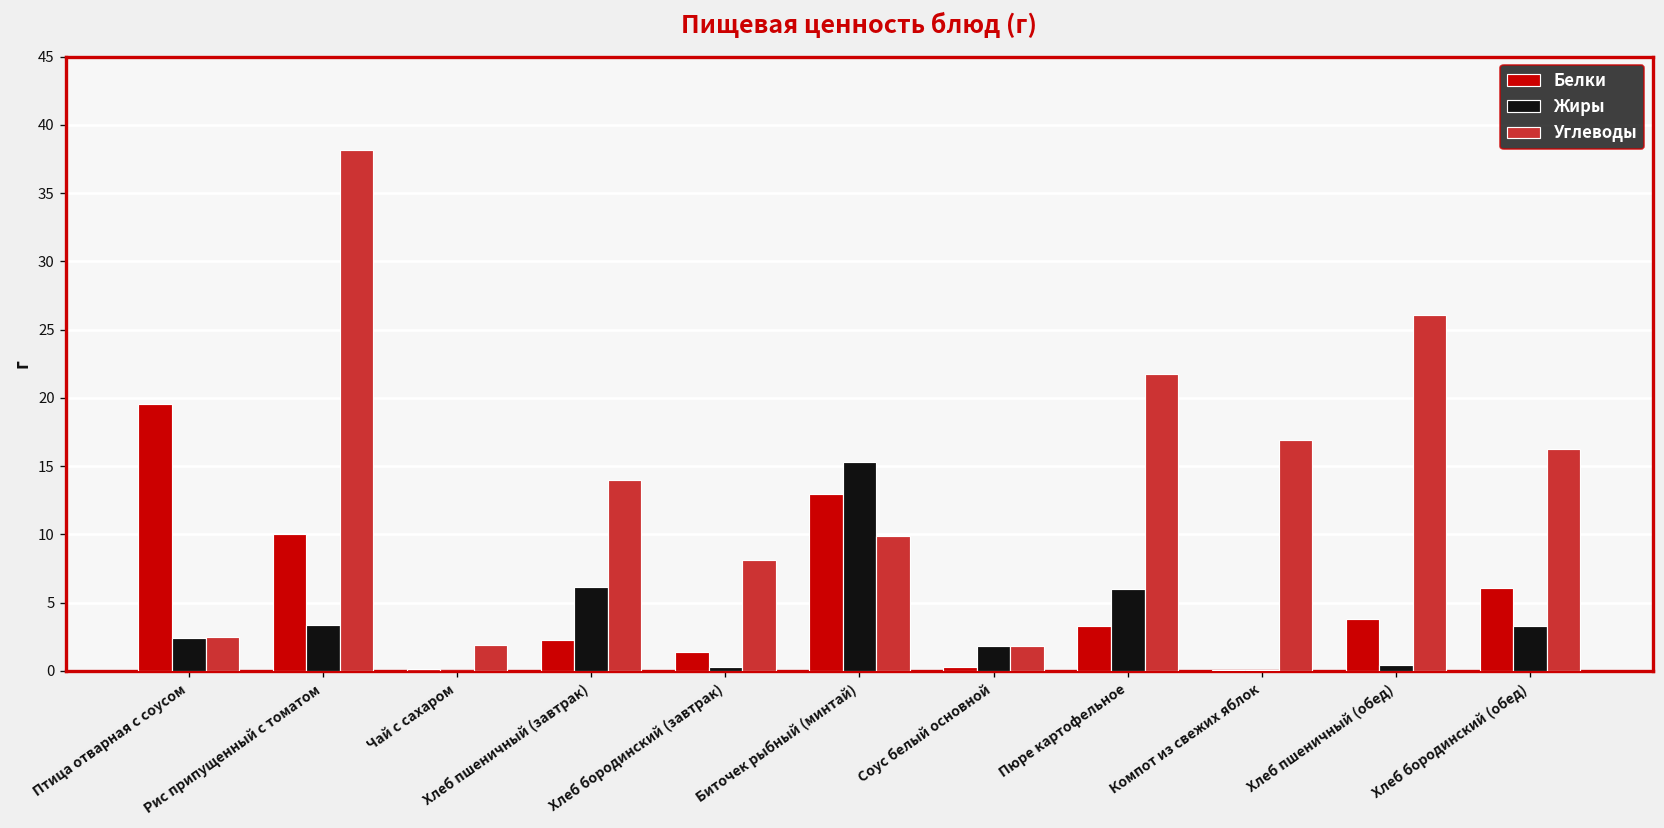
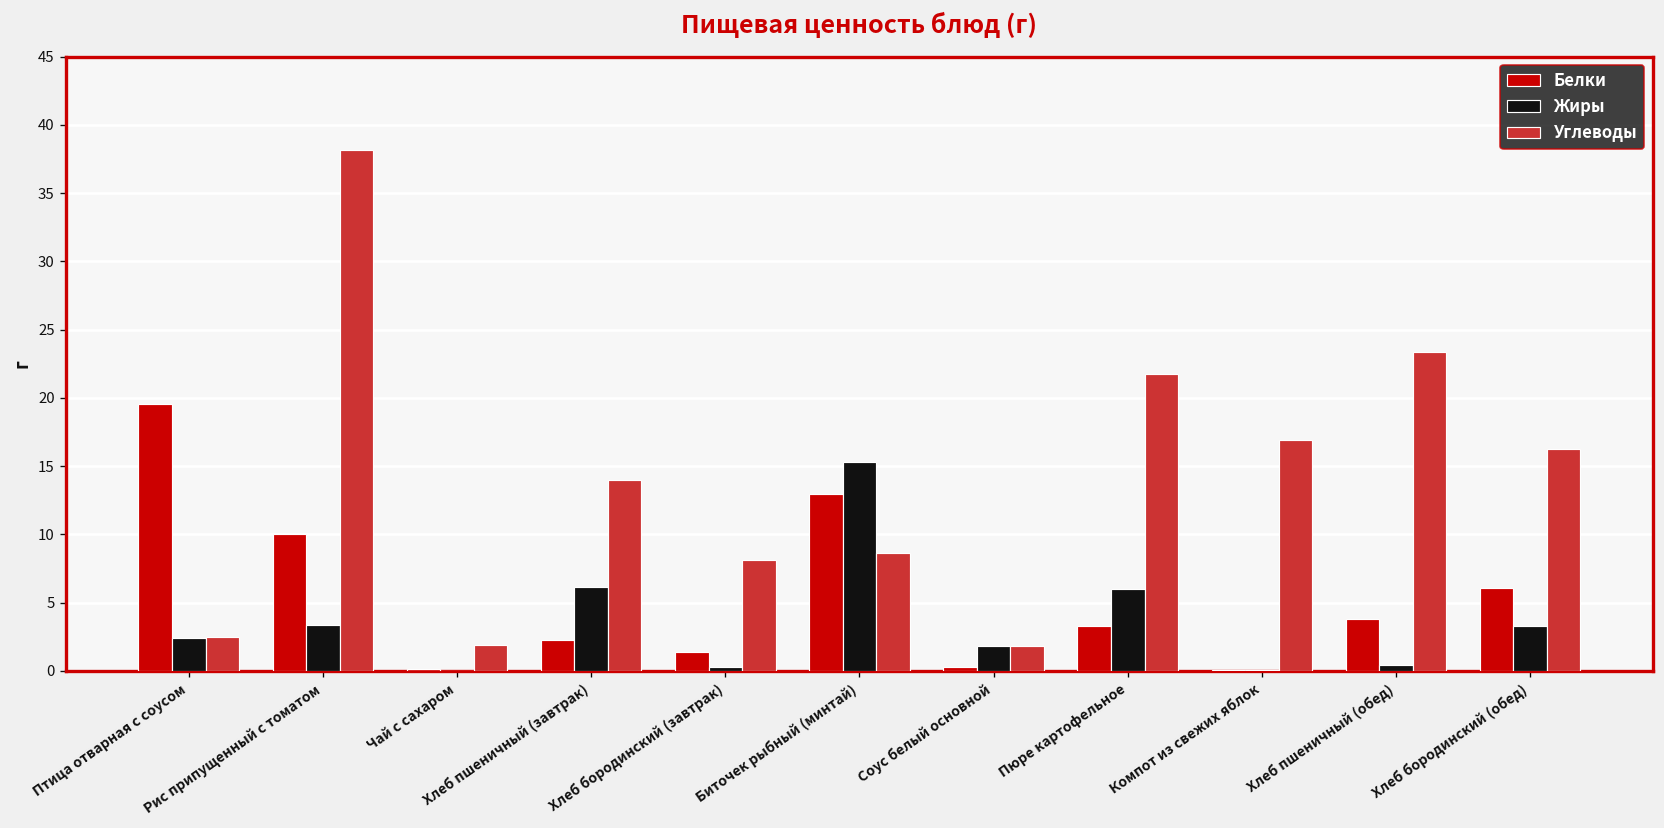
  {
    "Белки": {
      "Птица отварная с соусом": 19.6,
      "Рис припущенный с томатом": 10.1,
      "Хлеб пшеничный (завтрак)": 2.3,
      "Хлеб бородинский (завтрак)": 1.4,
      "Биточек рыбный (минтай)": 13.0,
      "Соус белый основной": 0.3,
      "Пюре картофельное": 3.3,
      "Хлеб пшеничный (обед)": 3.8,
      "Хлеб бородинский (обед)": 6.1
    },
    "Жиры": {
      "Птица отварная с соусом": 2.4,
      "Рис припущенный с томатом": 3.3,
      "Хлеб пшеничный (завтрак)": 6.1,
      "Хлеб бородинский (завтрак)": 0.3,
      "Биточек рыбный (минтай)": 15.3,
      "Соус белый основной": 1.8,
      "Пюре картофельное": 6.0,
      "Хлеб пшеничный (обед)": 0.5,
      "Хлеб бородинский (обед)": 3.3
    },
    "Углеводы": {
      "Птица отварная с соусом": 2.5,
      "Рис припущенный с томатом": 38.1,
      "Чай с сахаром": 1.9,
      "Хлеб пшеничный (завтрак)": 14.0,
      "Хлеб бородинский (завтрак)": 8.1,
-     "Биточек рыбный (минтай)": 9.9,
+     "Биточек рыбный (минтай)": 8.6,
      "Соус белый основной": 1.9,
      "Пюре картофельное": 21.8,
      "Компот из свежих яблок": 16.9,
-     "Хлеб пшеничный (обед)": 26.1,
+     "Хлеб пшеничный (обед)": 23.4,
      "Хлеб бородинский (обед)": 16.3
    }
  }
